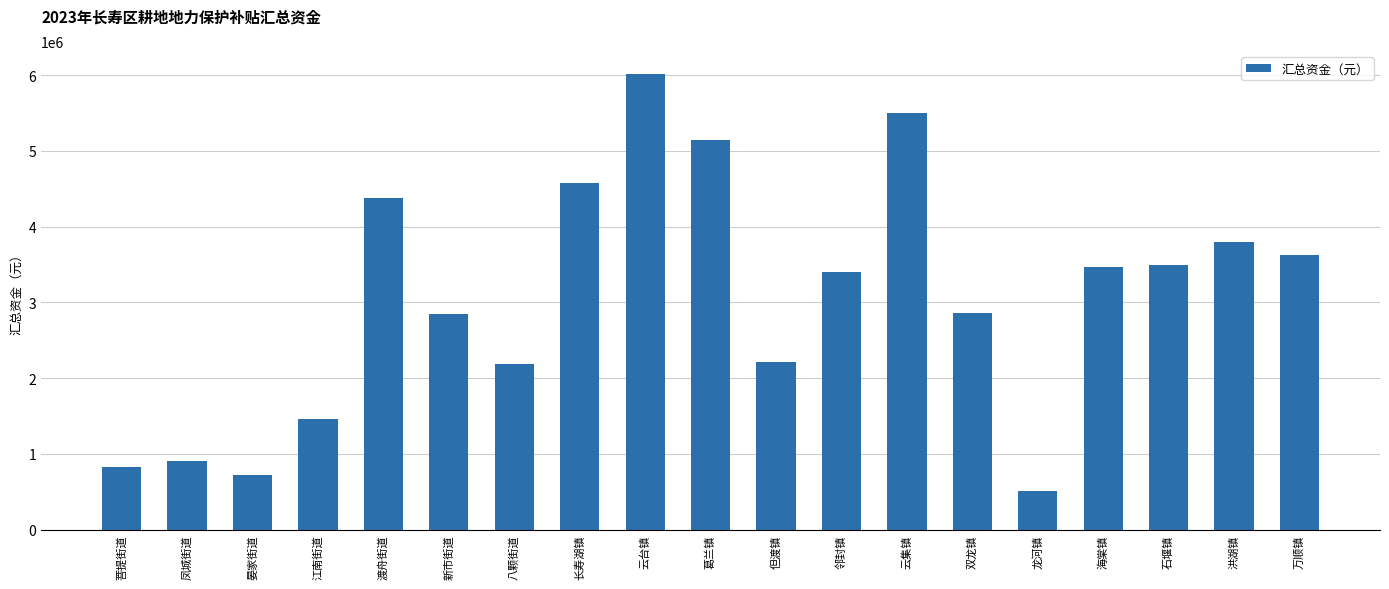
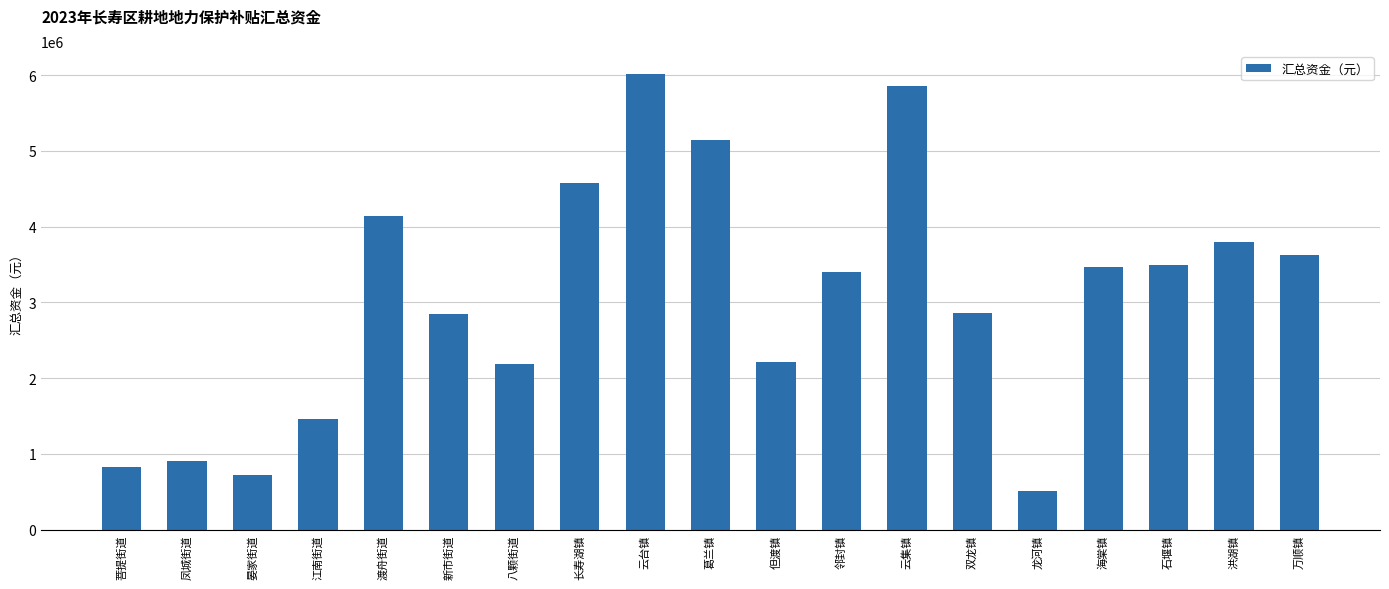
  {
    "菩提街道": 800000,
    "凤城街道": 900000,
    "晏家街道": 700000,
    "江南街道": 1500000,
-   "渡舟街道": 4400000,
+   "渡舟街道": 4100000,
    "新市街道": 2800000,
    "八颗街道": 2200000,
    "长寿湖镇": 4600000,
    "云台镇": 6000000,
    "葛兰镇": 5200000,
    "但渡镇": 2200000,
    "邻封镇": 3400000,
-   "云集镇": 5500000,
+   "云集镇": 5900000,
    "双龙镇": 2900000,
    "龙河镇": 500000,
    "海棠镇": 3500000,
    "石堰镇": 3500000,
    "洪湖镇": 3800000,
    "万顺镇": 3600000
  }
